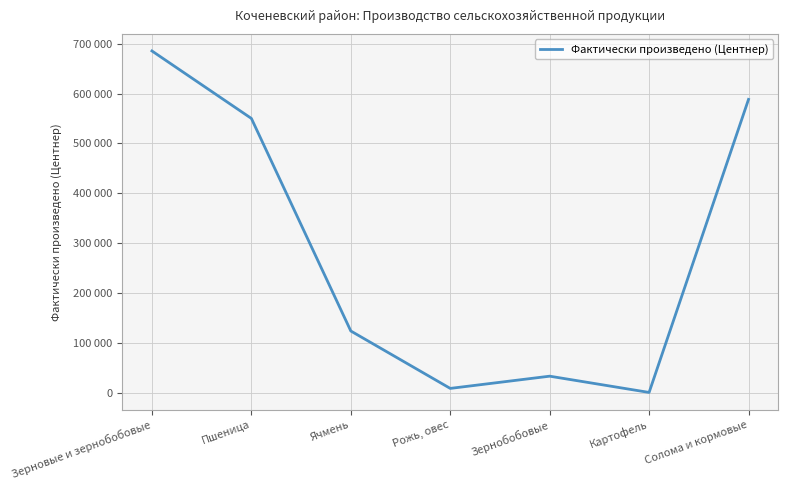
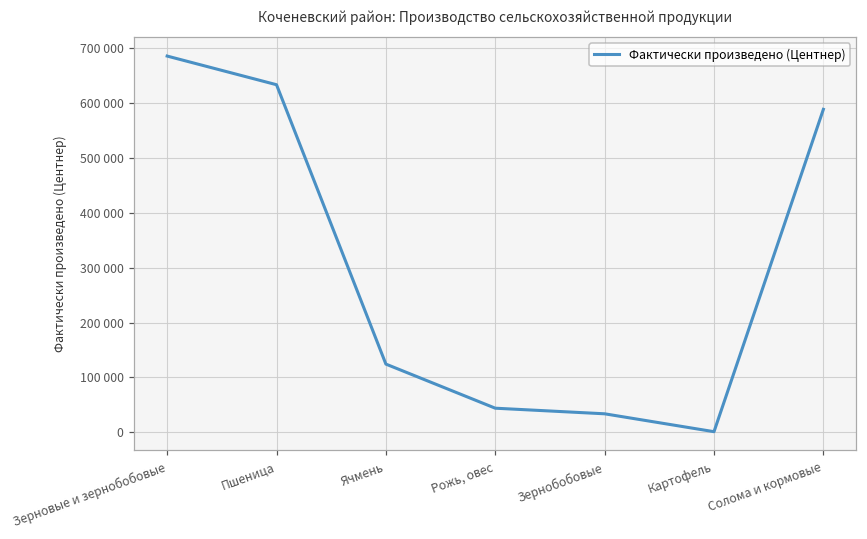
  {
    "Зерновые и зернобобовые": 690000,
-   "Пшеница": 550000,
+   "Пшеница": 630000,
    "Ячмень": 120000,
-   "Рожь, овес": 10000,
+   "Рожь, овес": 40000,
    "Зернобобовые": 30000,
    "Картофель": 0,
    "Солома и кормовые": 590000
  }
